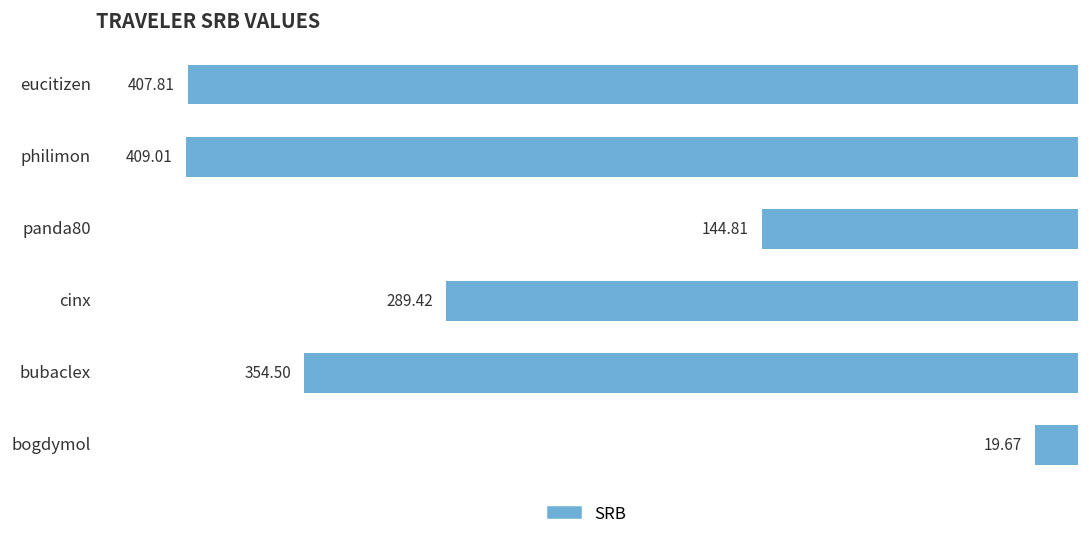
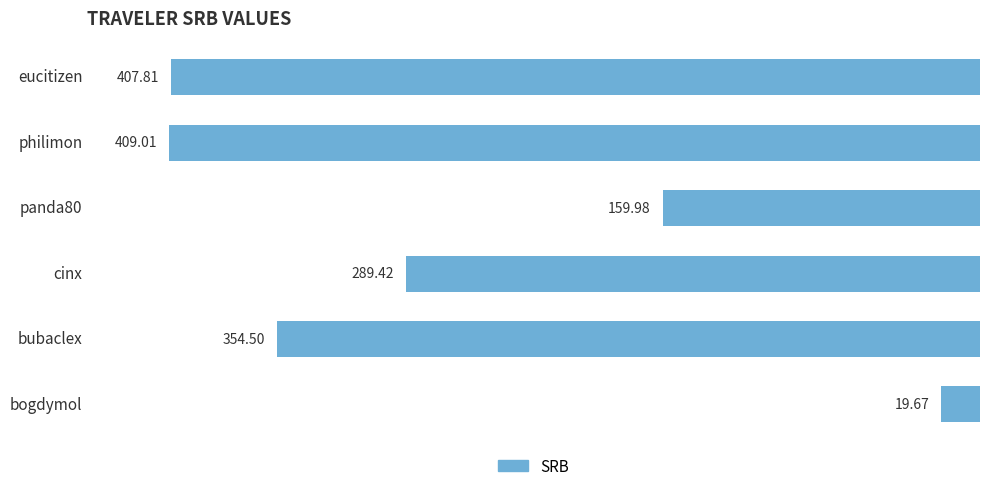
  {
-   "panda80": 144.81
+   "panda80": 159.98
  }
